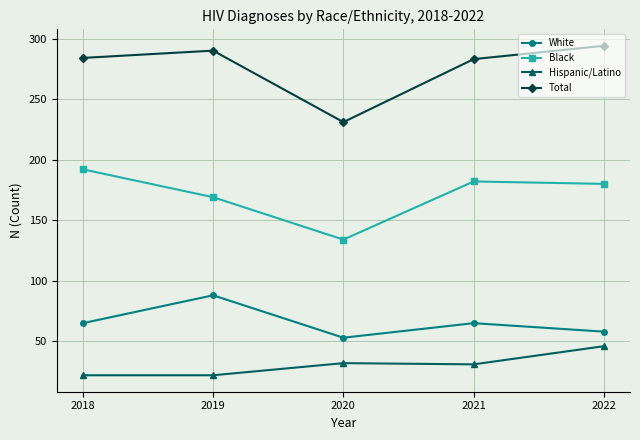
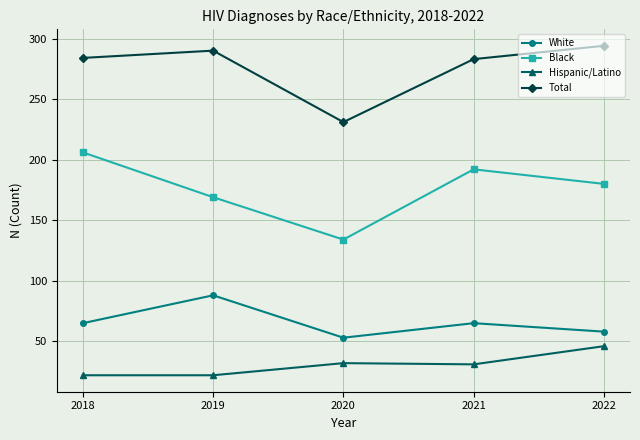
  {
    "Black": {
-     "2018": 192,
+     "2018": 206,
      "2019": 169,
      "2020": 134,
-     "2021": 182,
+     "2021": 192,
      "2022": 180
    }
  }
